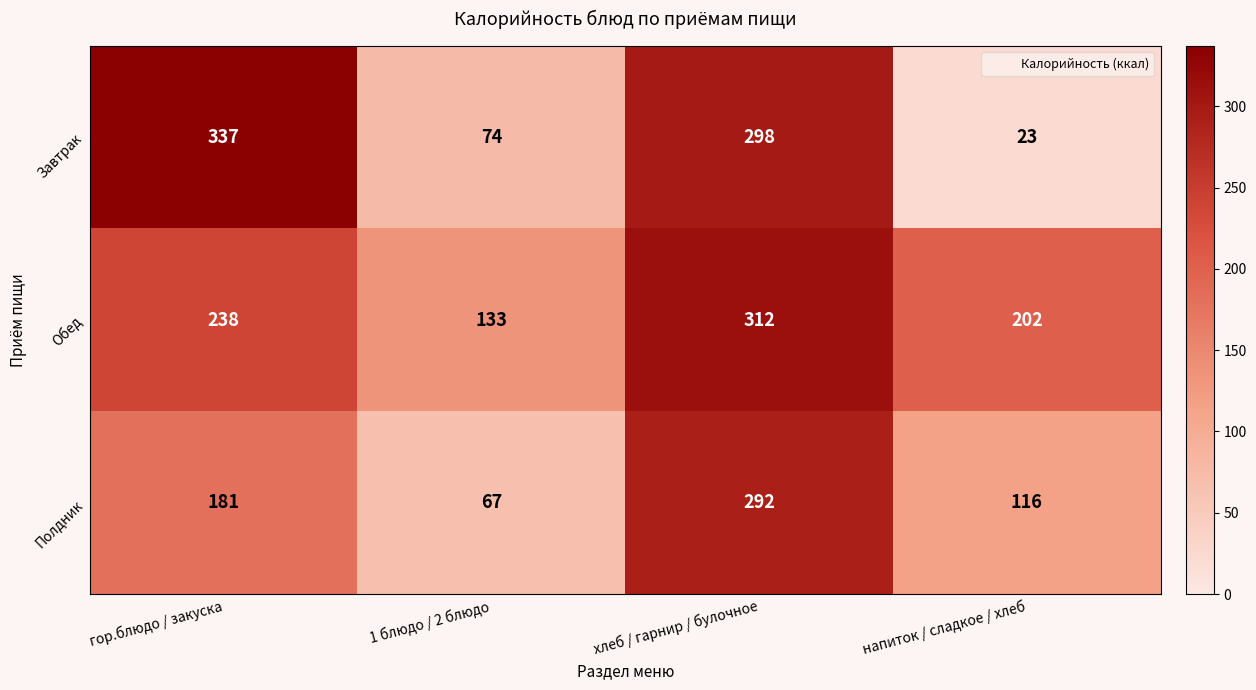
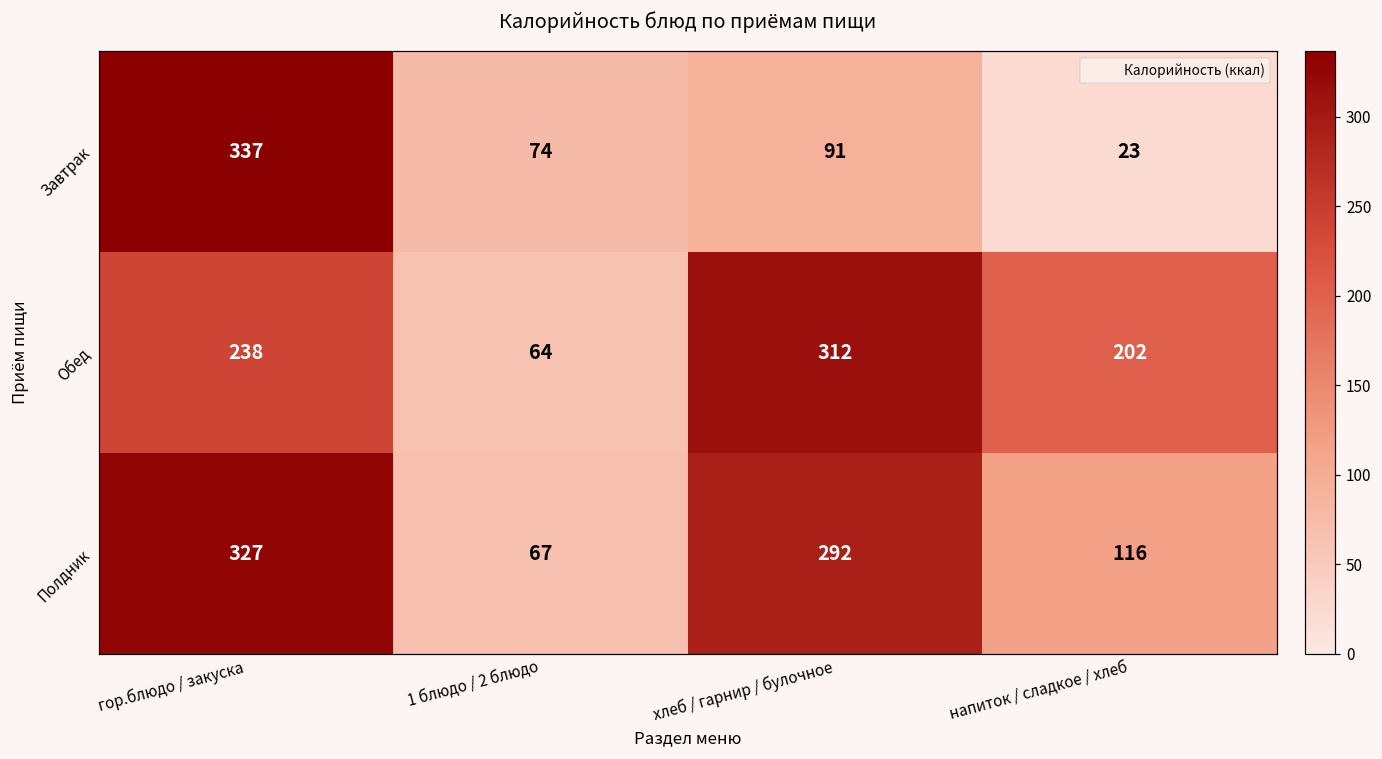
  {
    "Завтрак": {
      "гор.блюдо / закуска": 337,
      "1 блюдо / 2 блюдо": 74,
-     "хлеб / гарнир / булочное": 298,
+     "хлеб / гарнир / булочное": 91,
      "напиток / сладкое / хлеб": 23
    },
    "Обед": {
      "гор.блюдо / закуска": 238,
-     "1 блюдо / 2 блюдо": 133,
+     "1 блюдо / 2 блюдо": 64,
      "хлеб / гарнир / булочное": 312,
      "напиток / сладкое / хлеб": 202
    },
    "Полдник": {
-     "гор.блюдо / закуска": 181,
+     "гор.блюдо / закуска": 327,
      "1 блюдо / 2 блюдо": 67,
      "хлеб / гарнир / булочное": 292,
      "напиток / сладкое / хлеб": 116
    }
  }
